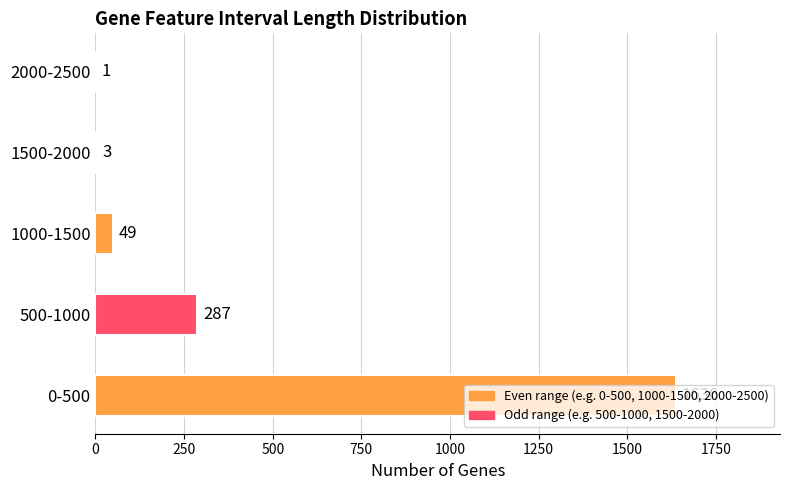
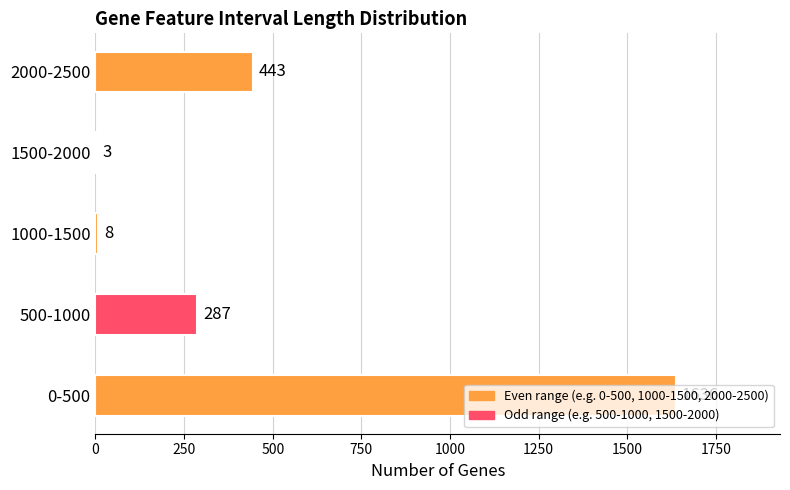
  {
-   "2000-2500": 1,
+   "2000-2500": 443,
    "1500-2000": 3,
-   "1000-1500": 49,
+   "1000-1500": 8,
    "500-1000": 287
  }
